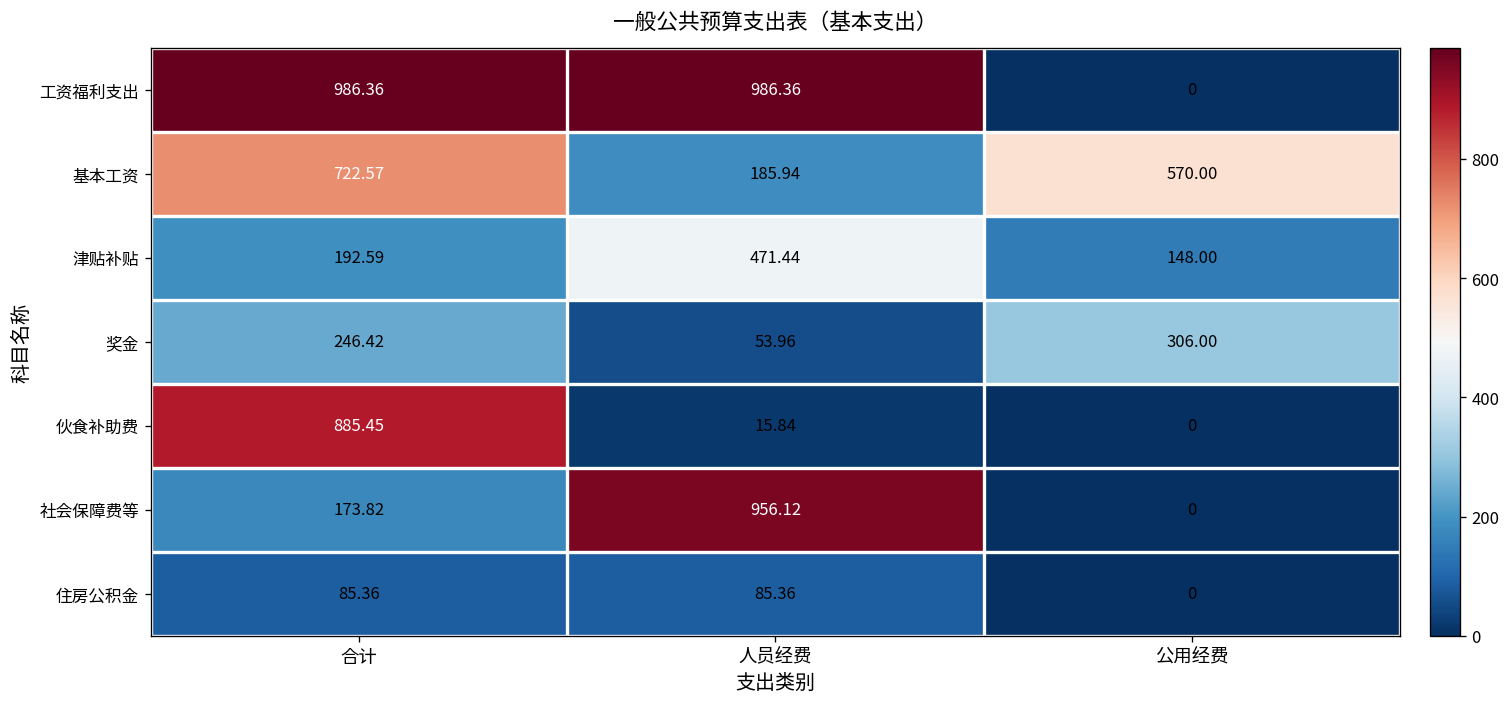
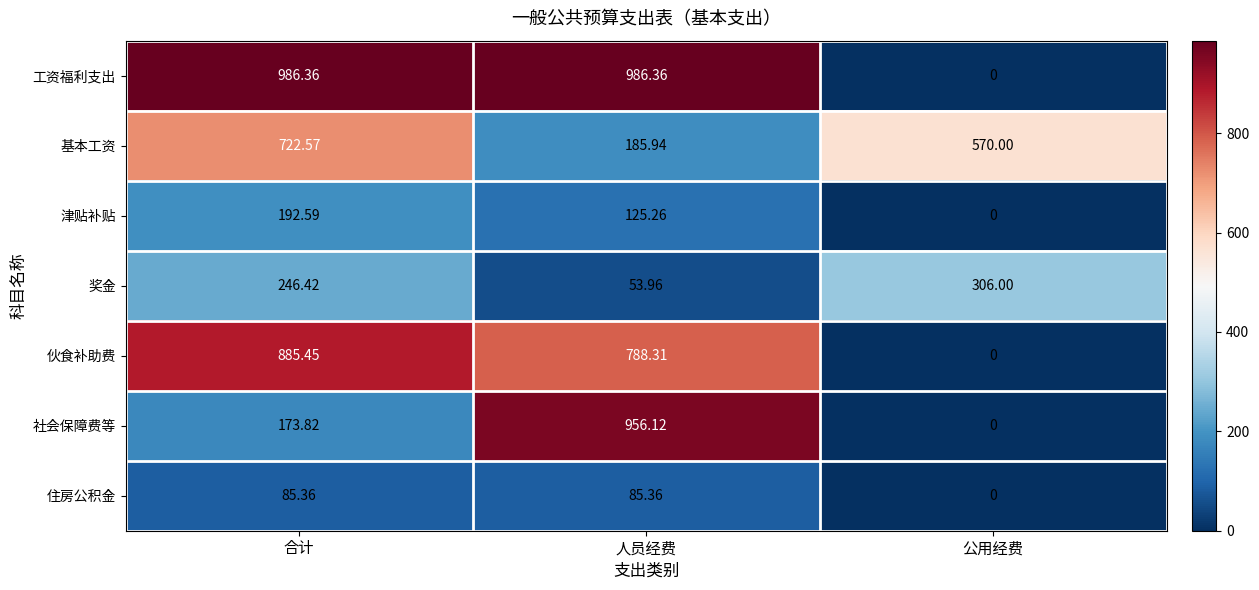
  {
    "工资福利支出": {
      "合计": 986.36,
      "人员经费": 986.36,
      "公用经费": 0
    },
    "基本工资": {
      "合计": 722.57,
      "人员经费": 185.94,
      "公用经费": 570.00
    },
    "津贴补贴": {
      "合计": 192.59,
-     "人员经费": 471.44,
-     "公用经费": 148.00
+     "人员经费": 125.26,
+     "公用经费": 0
    },
    "奖金": {
      "合计": 246.42,
      "人员经费": 53.96,
      "公用经费": 306.00
    },
    "伙食补助费": {
      "合计": 885.45,
-     "人员经费": 15.84,
+     "人员经费": 788.31,
      "公用经费": 0
    },
    "社会保障费等": {
      "合计": 173.82,
      "人员经费": 956.12,
      "公用经费": 0
    },
    "住房公积金": {
      "合计": 85.36,
      "人员经费": 85.36,
      "公用经费": 0
    }
  }
